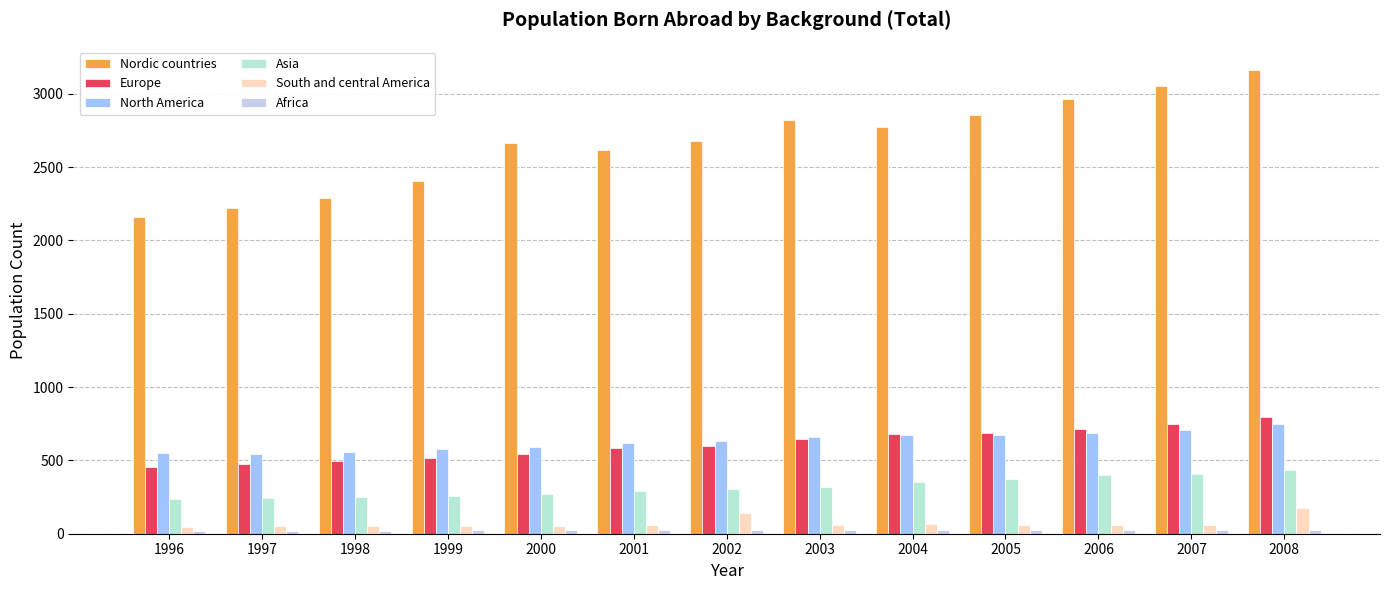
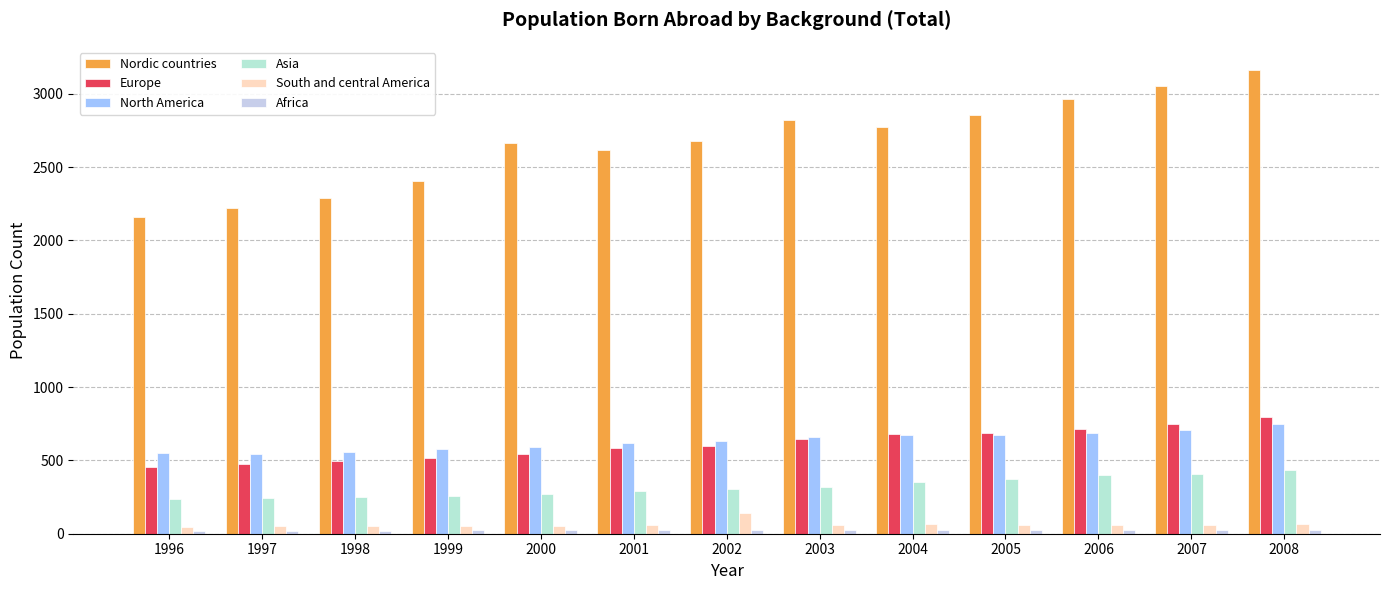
  {
    "Nordic countries": {
      "1996": 2160,
      "1997": 2220,
      "1998": 2290,
      "1999": 2400,
      "2000": 2670,
      "2001": 2620,
      "2002": 2680,
      "2003": 2820,
      "2004": 2770,
      "2005": 2860,
      "2006": 2970,
      "2007": 3060,
      "2008": 3160
    },
    "Europe": {
      "1996": 460,
      "1997": 470,
      "1998": 500,
      "1999": 520,
      "2000": 550,
      "2001": 590,
      "2002": 600,
      "2003": 650,
      "2004": 680,
      "2005": 690,
      "2006": 710,
      "2007": 750,
      "2008": 800
    },
    "South and central America": {
      "1996": 50,
      "1997": 50,
      "1998": 50,
      "1999": 50,
      "2000": 50,
      "2001": 60,
      "2002": 140,
      "2003": 60,
      "2004": 70,
      "2005": 60,
      "2006": 60,
      "2007": 60,
-     "2008": 170
+     "2008": 60
    }
  }
